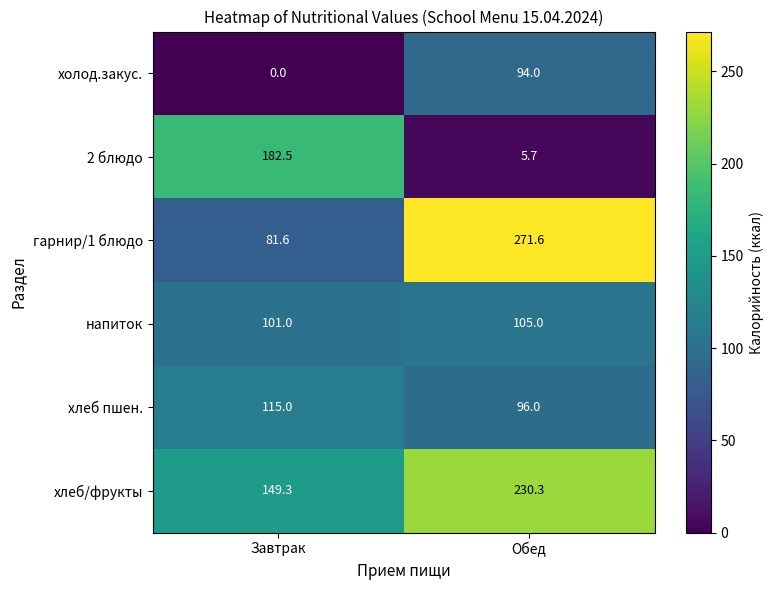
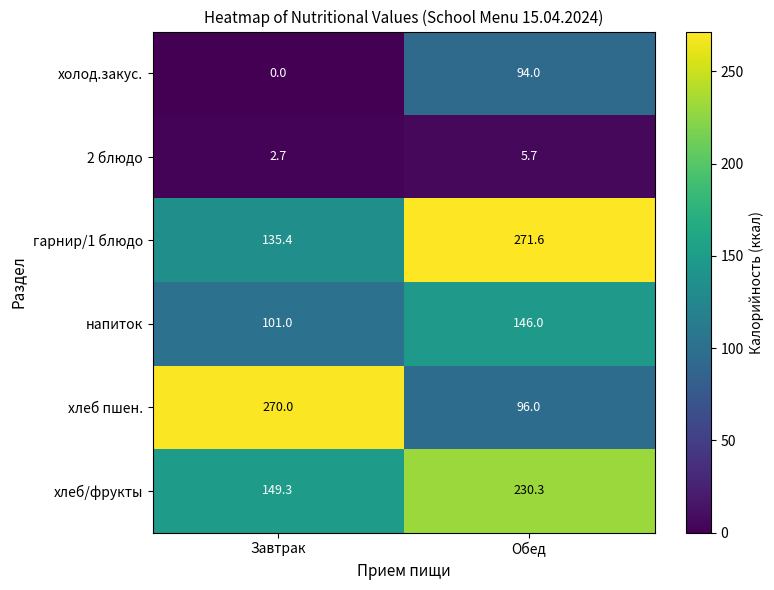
  {
    "холод.закус.": {
      "Завтрак": 0.0,
      "Обед": 94.0
    },
    "2 блюдо": {
-     "Завтрак": 182.5,
+     "Завтрак": 2.7,
      "Обед": 5.7
    },
    "гарнир/1 блюдо": {
-     "Завтрак": 81.6,
+     "Завтрак": 135.4,
      "Обед": 271.6
    },
    "напиток": {
      "Завтрак": 101.0,
-     "Обед": 105.0
+     "Обед": 146.0
    },
    "хлеб пшен.": {
-     "Завтрак": 115.0,
+     "Завтрак": 270.0,
      "Обед": 96.0
    },
    "хлеб/фрукты": {
      "Завтрак": 149.3,
      "Обед": 230.3
    }
  }
